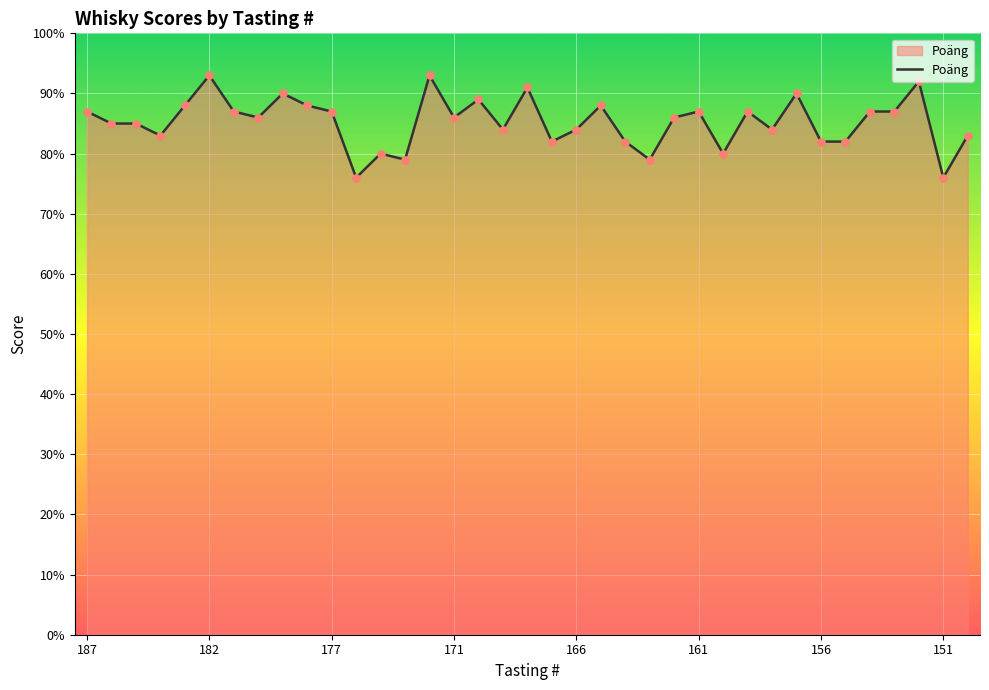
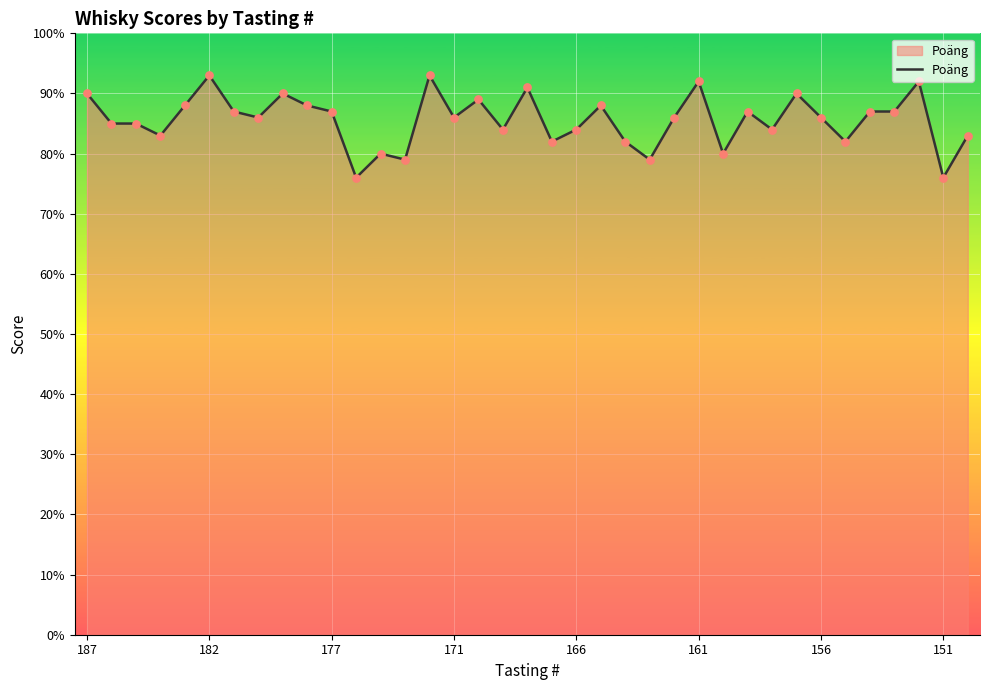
  {
-   "187": "87%",
+   "187": "90%",
    "182": "93%",
    "177": "87%",
    "171": "86%",
    "166": "84%",
-   "161": "87%",
-   "156": "82%",
+   "161": "92%",
+   "156": "86%",
    "151": "76%"
  }
